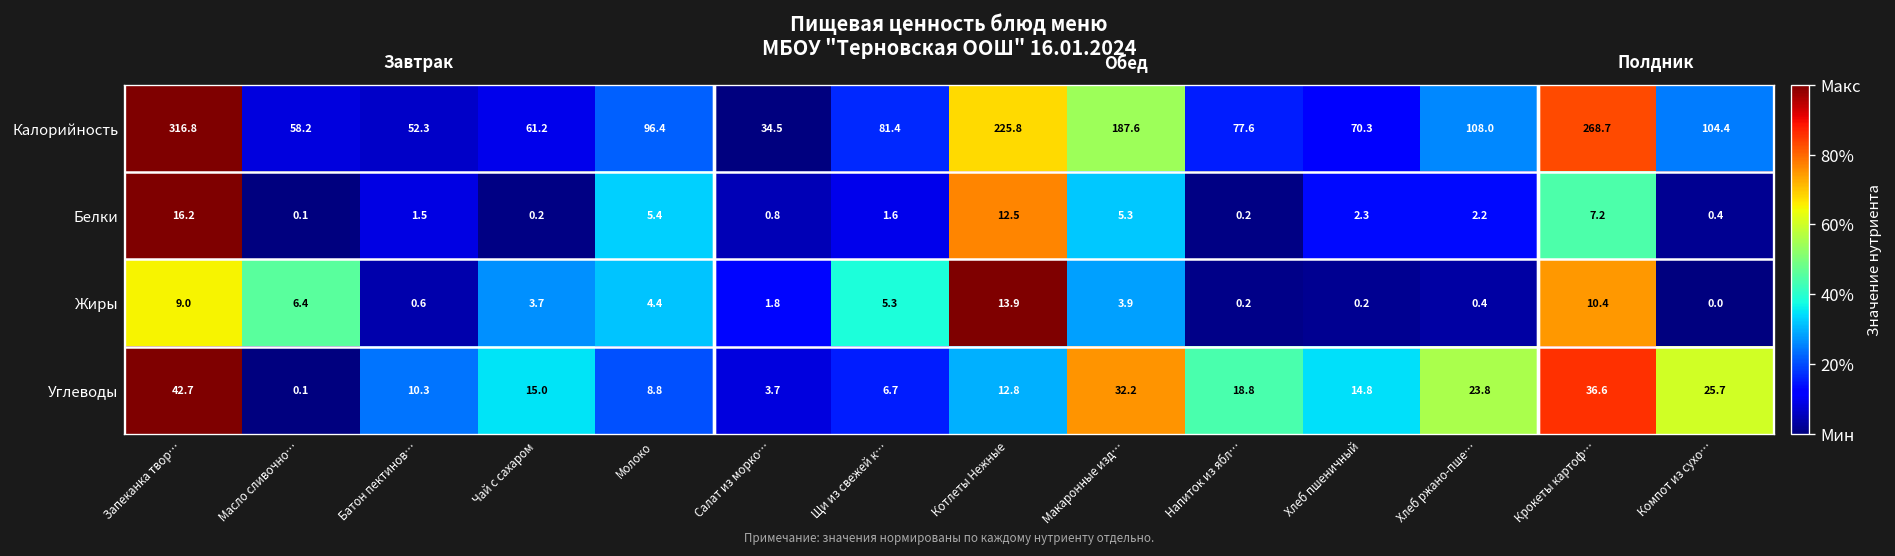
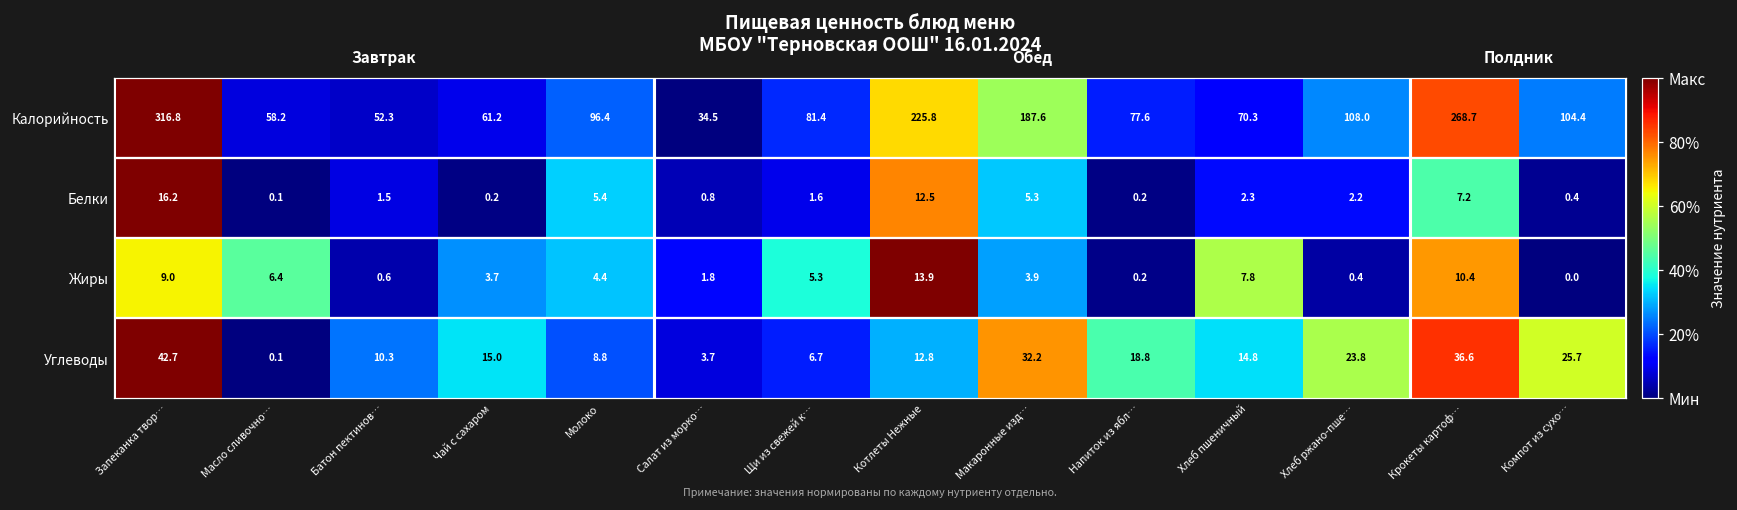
  {
    "Калорийность": {
      "Запеканка твор…": 316.8,
      "Масло сливочно…": 58.2,
      "Батон пектинов…": 52.3,
      "Чай с сахаром": 61.2,
      "Молоко": 96.4,
      "Салат из морко…": 34.5,
      "Щи из свежей к…": 81.4,
      "Котлеты Нежные": 225.8,
      "Макаронные изд…": 187.6,
      "Напиток из ябл…": 77.6,
      "Хлеб пшеничный": 70.3,
      "Хлеб ржано-пше…": 108.0,
      "Крокеты картоф…": 268.7,
      "Компот из сухо…": 104.4
    },
    "Белки": {
      "Запеканка твор…": 16.2,
      "Масло сливочно…": 0.1,
      "Батон пектинов…": 1.5,
      "Чай с сахаром": 0.2,
      "Молоко": 5.4,
      "Салат из морко…": 0.8,
      "Щи из свежей к…": 1.6,
      "Котлеты Нежные": 12.5,
      "Макаронные изд…": 5.3,
      "Напиток из ябл…": 0.2,
      "Хлеб пшеничный": 2.3,
      "Хлеб ржано-пше…": 2.2,
      "Крокеты картоф…": 7.2,
      "Компот из сухо…": 0.4
    },
    "Жиры": {
      "Запеканка твор…": 9.0,
      "Масло сливочно…": 6.4,
      "Батон пектинов…": 0.6,
      "Чай с сахаром": 3.7,
      "Молоко": 4.4,
      "Салат из морко…": 1.8,
      "Щи из свежей к…": 5.3,
      "Котлеты Нежные": 13.9,
      "Макаронные изд…": 3.9,
      "Напиток из ябл…": 0.2,
-     "Хлеб пшеничный": 0.2,
+     "Хлеб пшеничный": 7.8,
      "Хлеб ржано-пше…": 0.4,
      "Крокеты картоф…": 10.4,
      "Компот из сухо…": 0.0
    },
    "Углеводы": {
      "Запеканка твор…": 42.7,
      "Масло сливочно…": 0.1,
      "Батон пектинов…": 10.3,
      "Чай с сахаром": 15.0,
      "Молоко": 8.8,
      "Салат из морко…": 3.7,
      "Щи из свежей к…": 6.7,
      "Котлеты Нежные": 12.8,
      "Макаронные изд…": 32.2,
      "Напиток из ябл…": 18.8,
      "Хлеб пшеничный": 14.8,
      "Хлеб ржано-пше…": 23.8,
      "Крокеты картоф…": 36.6,
      "Компот из сухо…": 25.7
    }
  }
